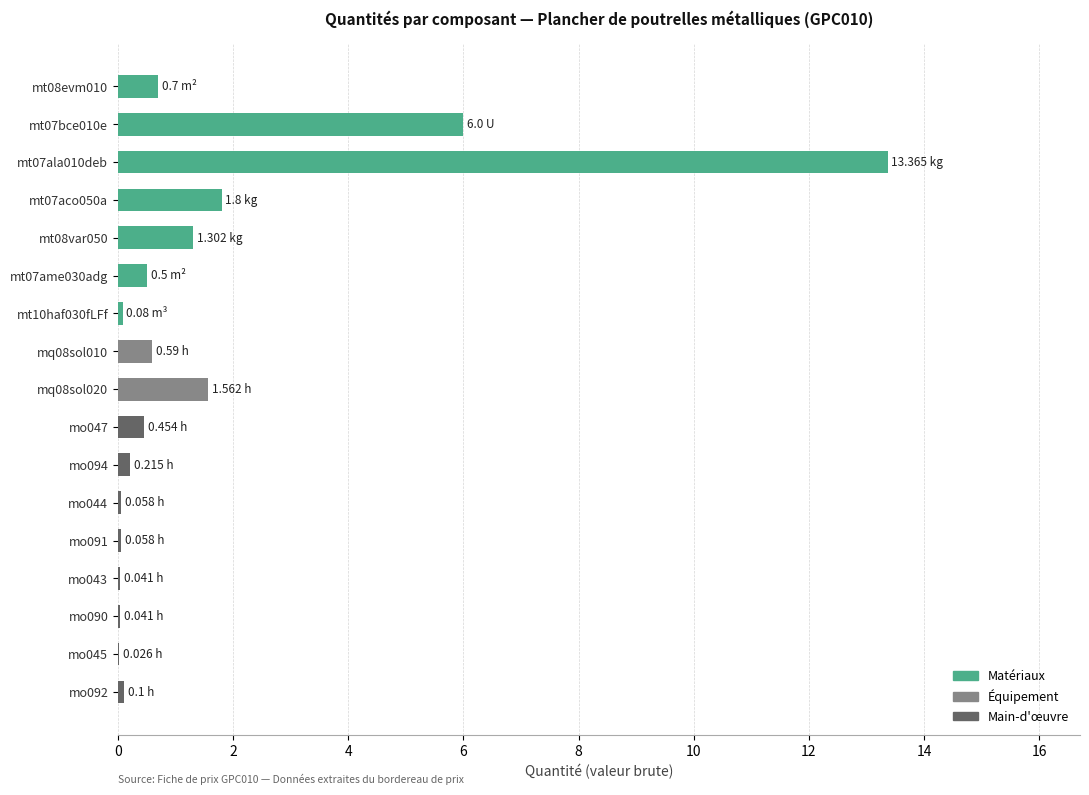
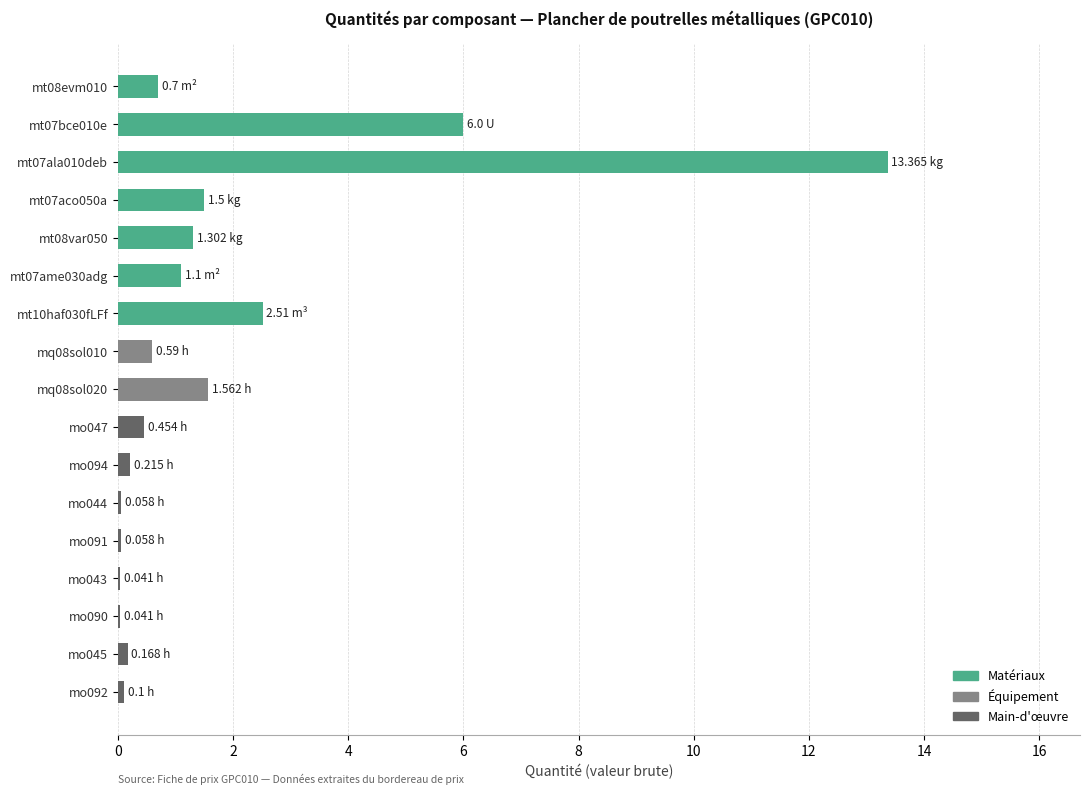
  {
    "mt08evm010": 0.7,
    "mt07bce010e": 6.0,
    "mt07ala010deb": 13.365,
-   "mt07aco050a": 1.8,
+   "mt07aco050a": 1.5,
    "mt08var050": 1.302,
-   "mt07ame030adg": 0.5,
-   "mt10haf030fLFf": 0.08,
+   "mt07ame030adg": 1.1,
+   "mt10haf030fLFf": 2.51,
    "mq08sol010": 0.59,
    "mq08sol020": 1.562,
    "mo047": 0.454,
    "mo094": 0.215,
    "mo044": 0.058,
    "mo091": 0.058,
    "mo043": 0.041,
    "mo090": 0.041,
-   "mo045": 0.026,
+   "mo045": 0.168,
    "mo092": 0.1
  }
